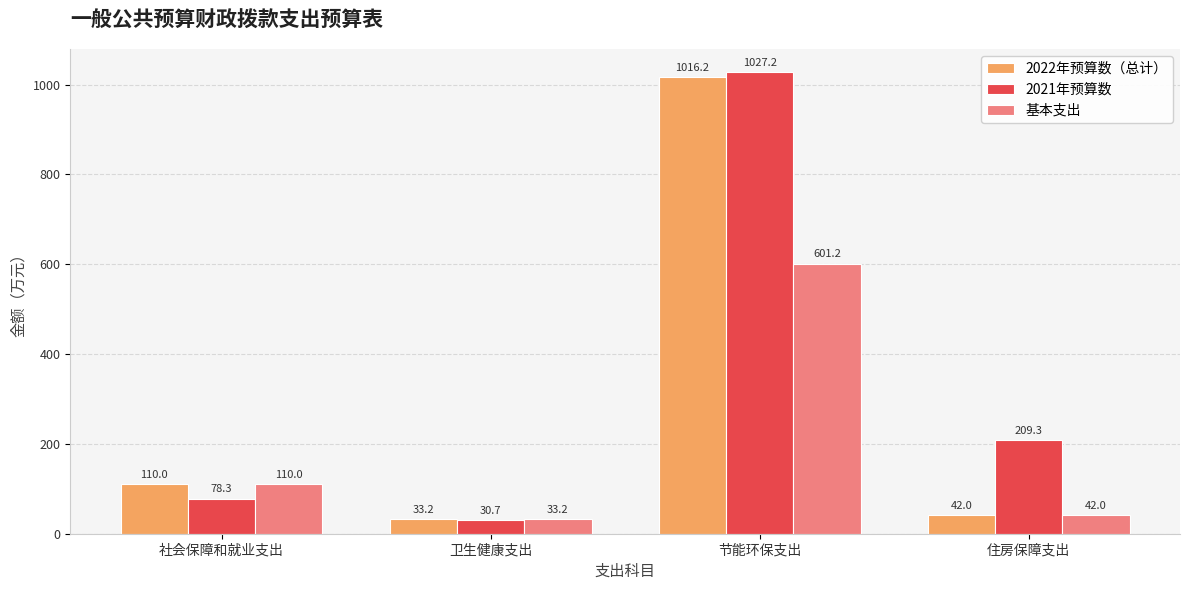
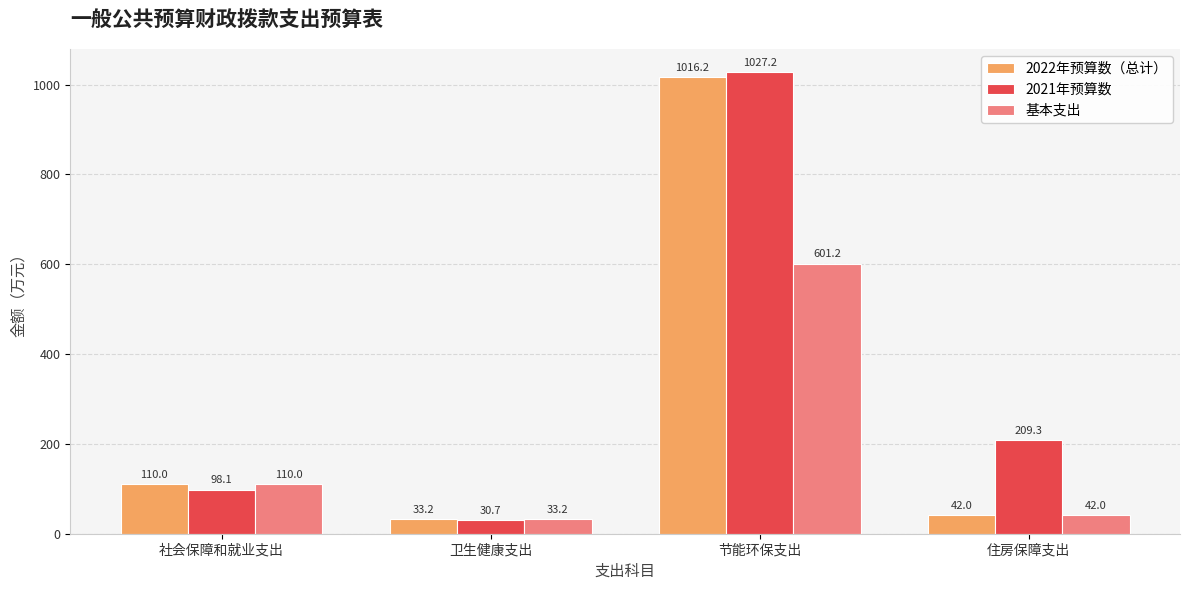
  {
    "2021年预算数": {
-     "社会保障和就业支出": 78.3,
+     "社会保障和就业支出": 98.1,
      "卫生健康支出": 30.7,
      "节能环保支出": 1027.2,
      "住房保障支出": 209.3
    }
  }
